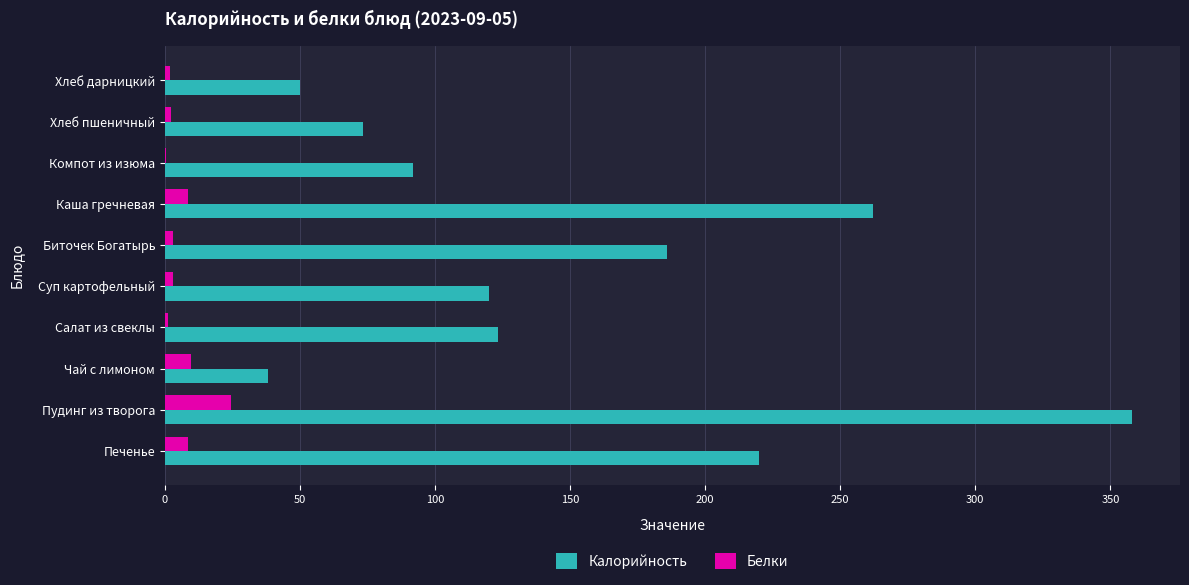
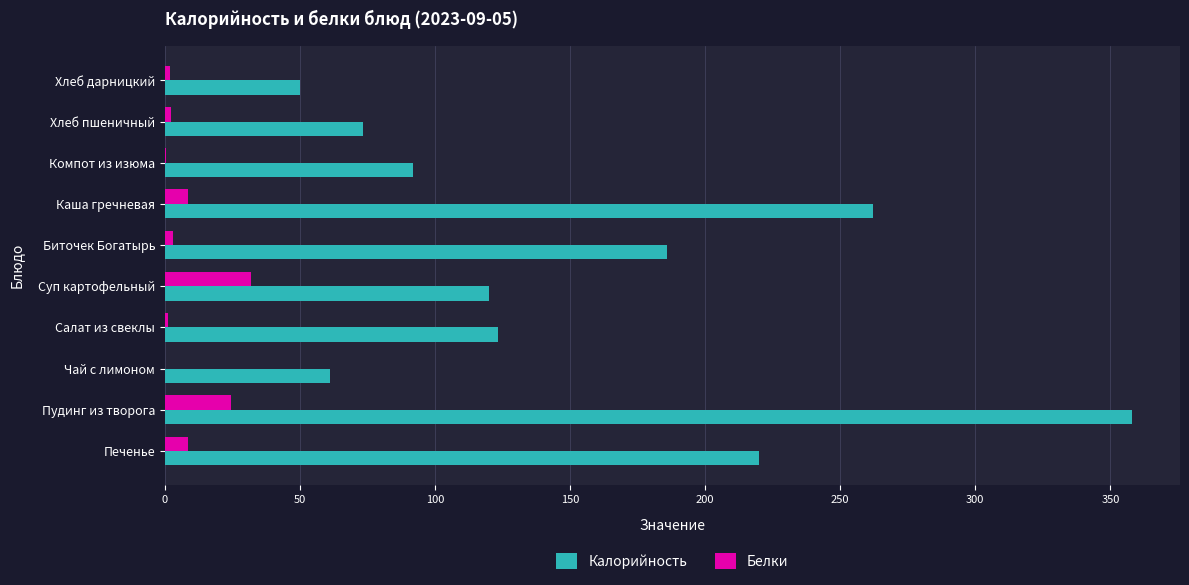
  {
    "Калорийность": {
      "Хлеб дарницкий": 50,
      "Хлеб пшеничный": 73,
      "Компот из изюма": 92,
      "Каша гречневая": 262,
      "Биточек Богатырь": 186,
      "Суп картофельный": 120,
      "Салат из свеклы": 123,
-     "Чай с лимоном": 38,
+     "Чай с лимоном": 61,
      "Пудинг из творога": 358,
      "Печенье": 220
    },
    "Белки": {
      "Хлеб дарницкий": 2,
      "Хлеб пшеничный": 2,
      "Каша гречневая": 9,
      "Биточек Богатырь": 3,
-     "Суп картофельный": 3,
+     "Суп картофельный": 32,
      "Салат из свеклы": 1,
-     "Чай с лимоном": 10,
+     "Чай с лимоном": 0,
      "Пудинг из творога": 24,
      "Печенье": 8
    }
  }
